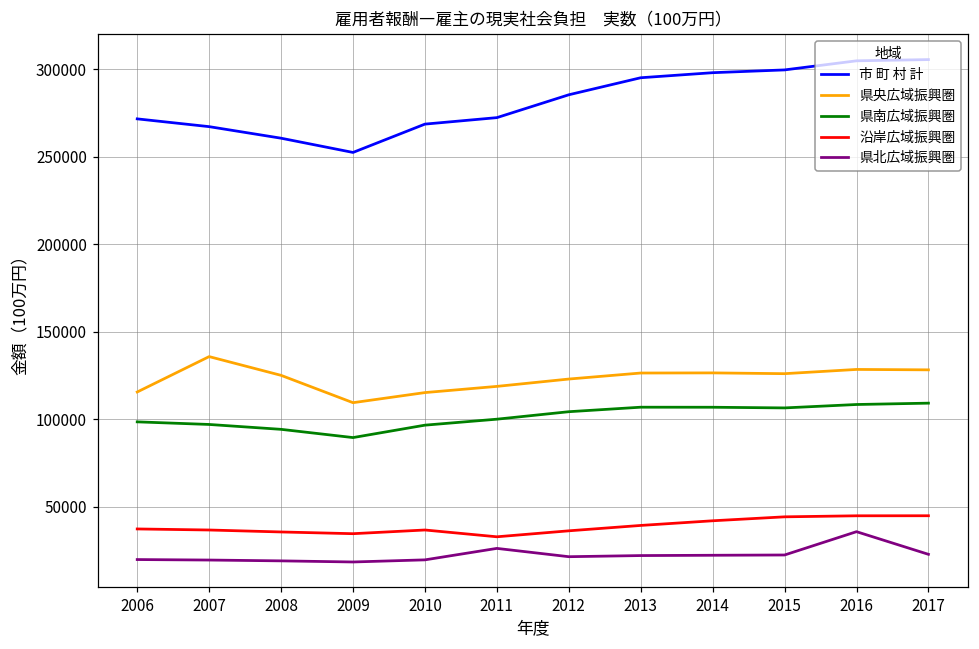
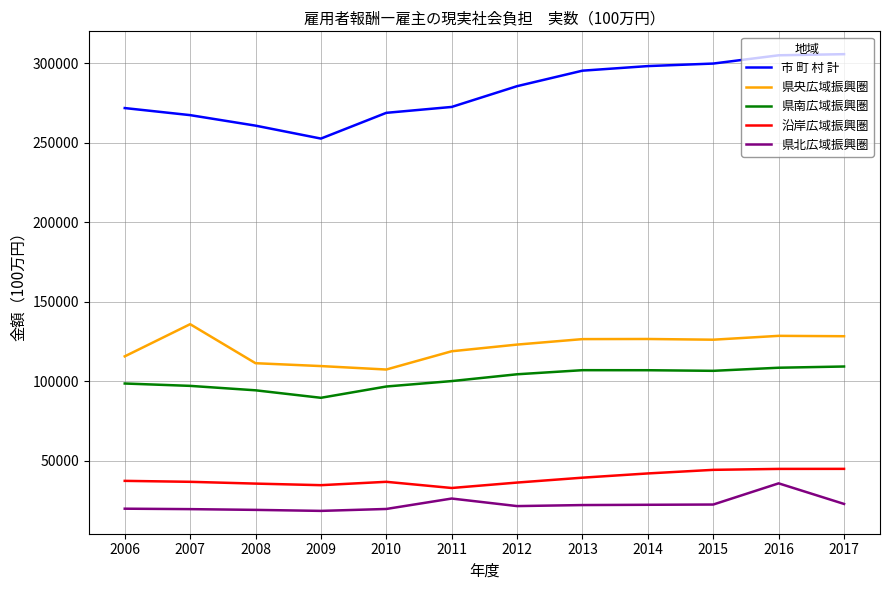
  {
    "市 町 村 計": {
      "2006": 272000,
      "2007": 267000,
      "2008": 261000,
      "2009": 253000,
      "2010": 269000,
      "2011": 272000,
      "2012": 286000,
      "2013": 295000,
      "2014": 298000,
      "2015": 300000
    },
    "県央広域振興圏": {
      "2006": 116000,
      "2007": 136000,
-     "2008": 125000,
+     "2008": 111000,
      "2009": 110000,
-     "2010": 115000,
+     "2010": 107000,
      "2011": 119000,
      "2012": 123000,
      "2013": 127000,
      "2014": 127000,
      "2015": 126000,
      "2016": 129000,
      "2017": 128000
    },
    "県南広域振興圏": {
      "2006": 99000,
      "2007": 97000,
      "2008": 94000,
      "2009": 90000,
      "2010": 97000,
      "2011": 100000,
      "2012": 104000,
      "2013": 107000,
      "2014": 107000,
      "2015": 107000,
      "2016": 109000,
      "2017": 109000
    },
    "沿岸広域振興圏": {
      "2006": 37000,
      "2007": 37000,
      "2008": 36000,
      "2009": 35000,
      "2010": 37000,
      "2011": 33000,
      "2012": 36000,
      "2013": 39000,
      "2014": 42000,
      "2015": 44000,
      "2016": 45000,
      "2017": 45000
    },
    "県北広域振興圏": {
      "2006": 20000,
      "2007": 20000,
      "2008": 19000,
      "2009": 19000,
      "2010": 20000,
      "2011": 26000,
      "2012": 22000,
      "2013": 22000,
      "2014": 22000,
      "2015": 23000,
      "2016": 36000,
      "2017": 23000
    }
  }
